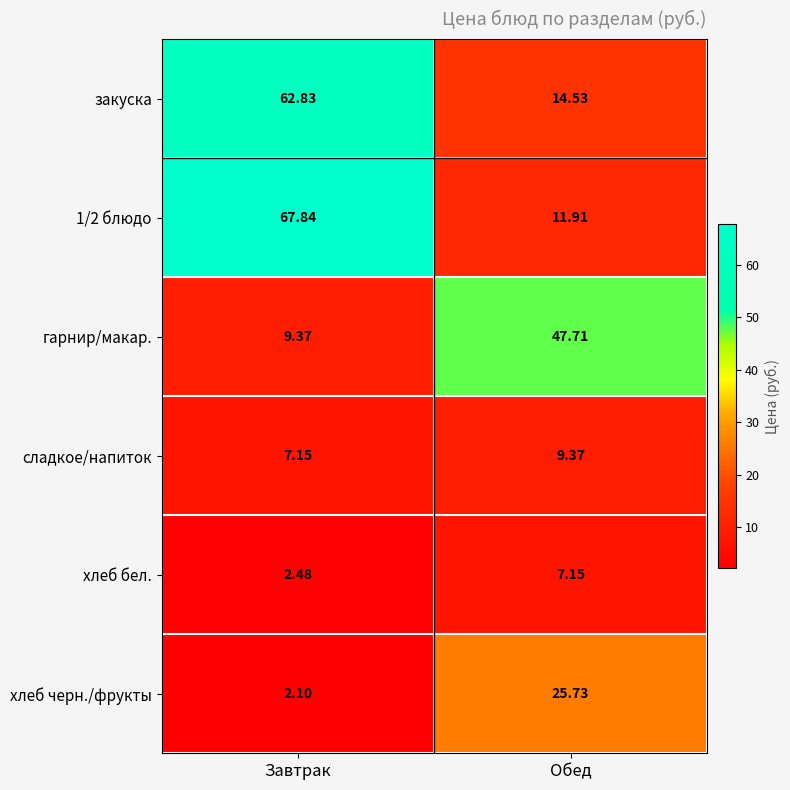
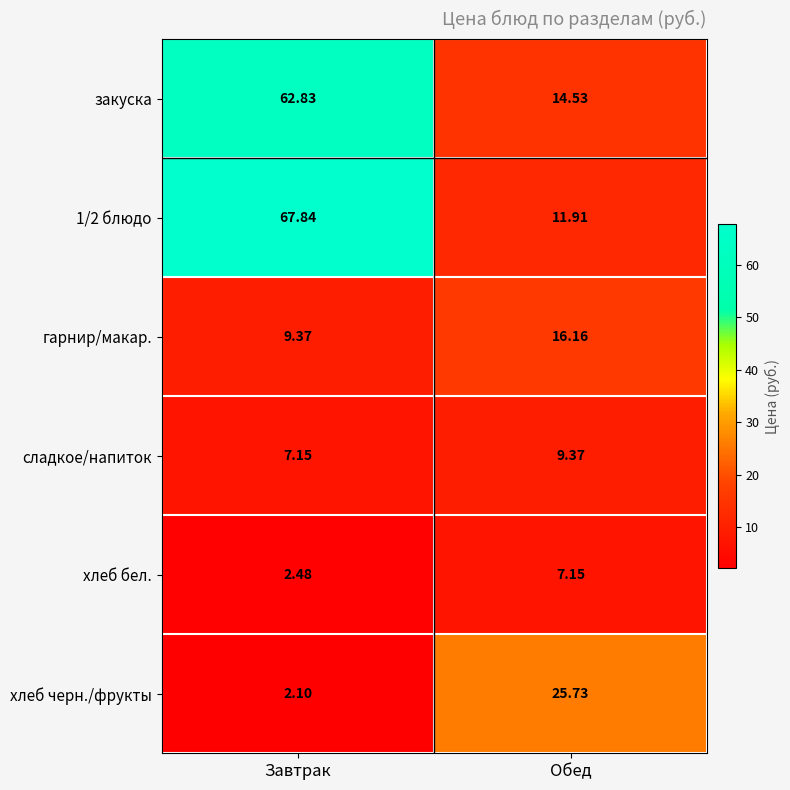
  {
    "закуска": {
      "Завтрак": 62.83,
      "Обед": 14.53
    },
    "1/2 блюдо": {
      "Завтрак": 67.84,
      "Обед": 11.91
    },
    "гарнир/макар.": {
      "Завтрак": 9.37,
-     "Обед": 47.71
+     "Обед": 16.16
    },
    "сладкое/напиток": {
      "Завтрак": 7.15,
      "Обед": 9.37
    },
    "хлеб бел.": {
      "Завтрак": 2.48,
      "Обед": 7.15
    },
    "хлеб черн./фрукты": {
      "Завтрак": 2.10,
      "Обед": 25.73
    }
  }
